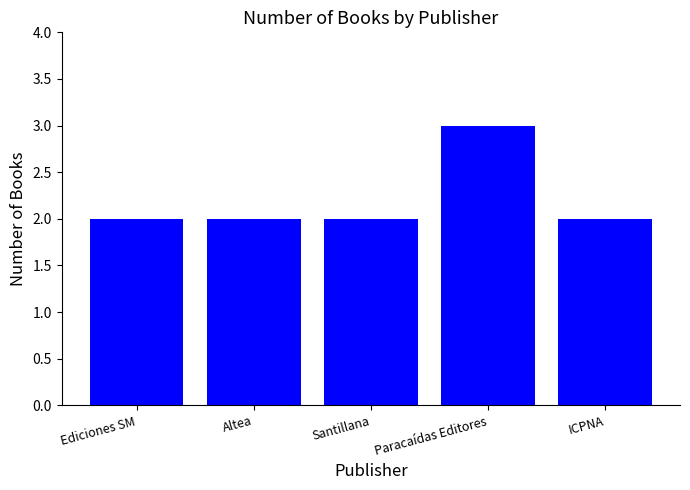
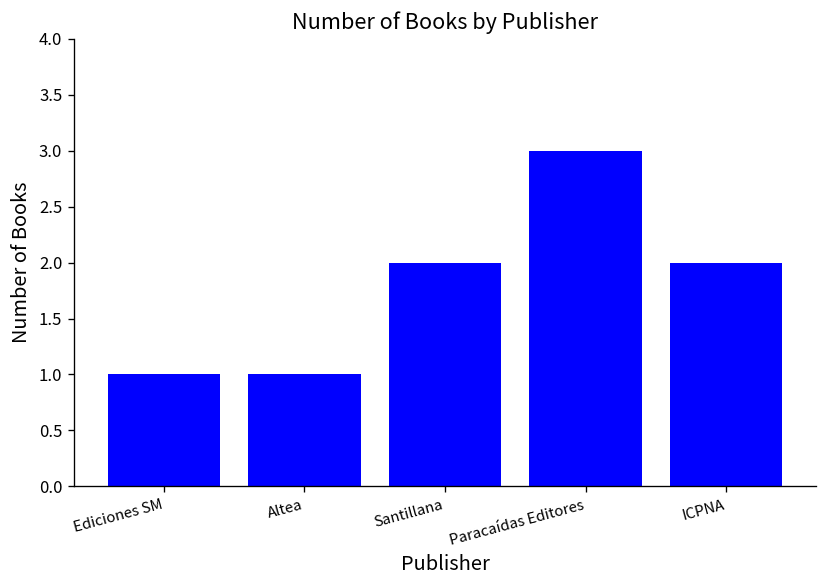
  {
-   "Ediciones SM": 2,
-   "Altea": 2,
+   "Ediciones SM": 1,
+   "Altea": 1,
    "Santillana": 2,
    "Paracaídas Editores": 3,
    "ICPNA": 2
  }
